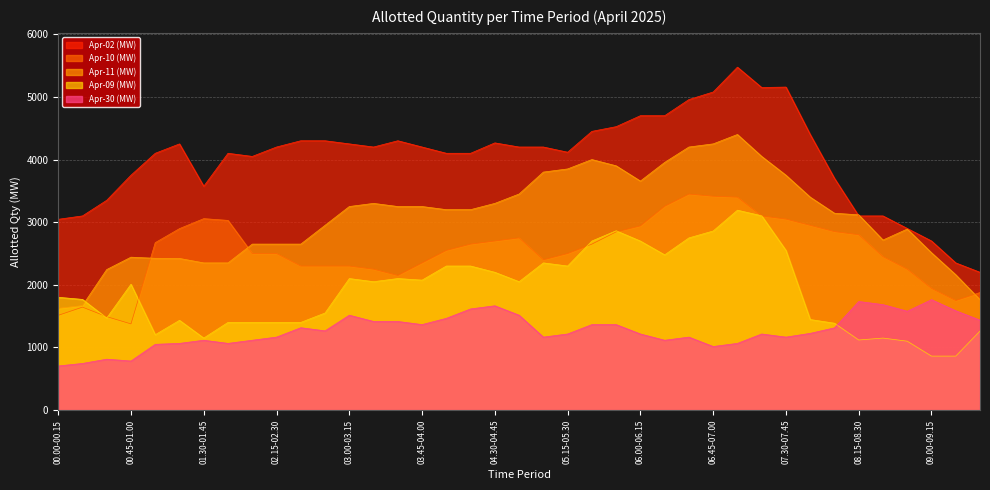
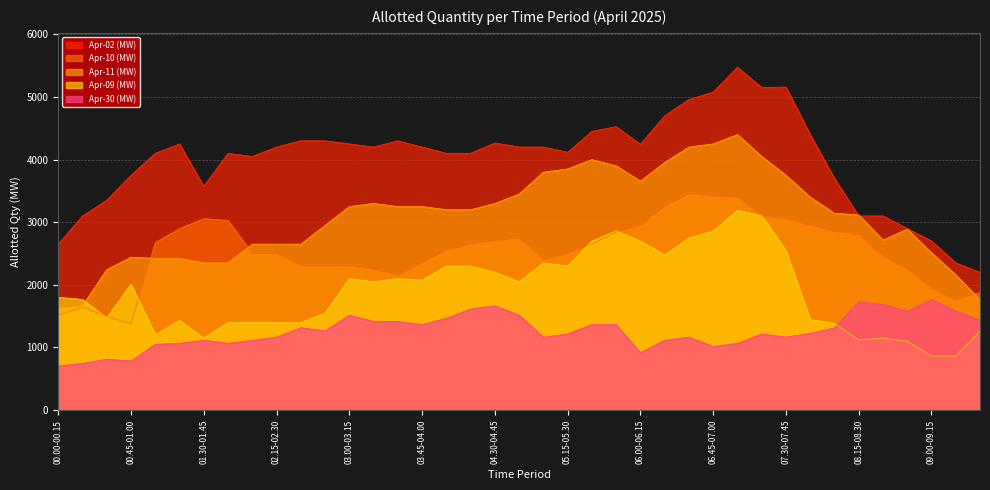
  {
    "Apr-02 (MW)": {
-     "00.00-00.15": 3000,
+     "00.00-00.15": 2700,
      "00.45-01.00": 3800,
      "01.30-01.45": 3600,
      "02.15-02.30": 4200,
      "03.00-03.15": 4300,
      "03.45-04.00": 4200,
      "04.30-04.45": 4300,
      "05.15-05.30": 4100,
-     "06.00-06.15": 4700,
+     "06.00-06.15": 4200,
      "06.45-07.00": 5100,
      "07.30-07.45": 5200,
      "09.00-09.15": 2700
    },
    "Apr-30 (MW)": {
      "00.00-00.15": 700,
      "00.45-01.00": 800,
      "02.15-02.30": 1200,
      "03.00-03.15": 1500,
      "03.45-04.00": 1400,
      "04.30-04.45": 1700,
      "05.15-05.30": 1200,
-     "06.00-06.15": 1200,
+     "06.00-06.15": 900,
      "06.45-07.00": 1000,
      "07.30-07.45": 1200,
      "08.15-08.30": 1700,
      "09.00-09.15": 1800
    }
  }
